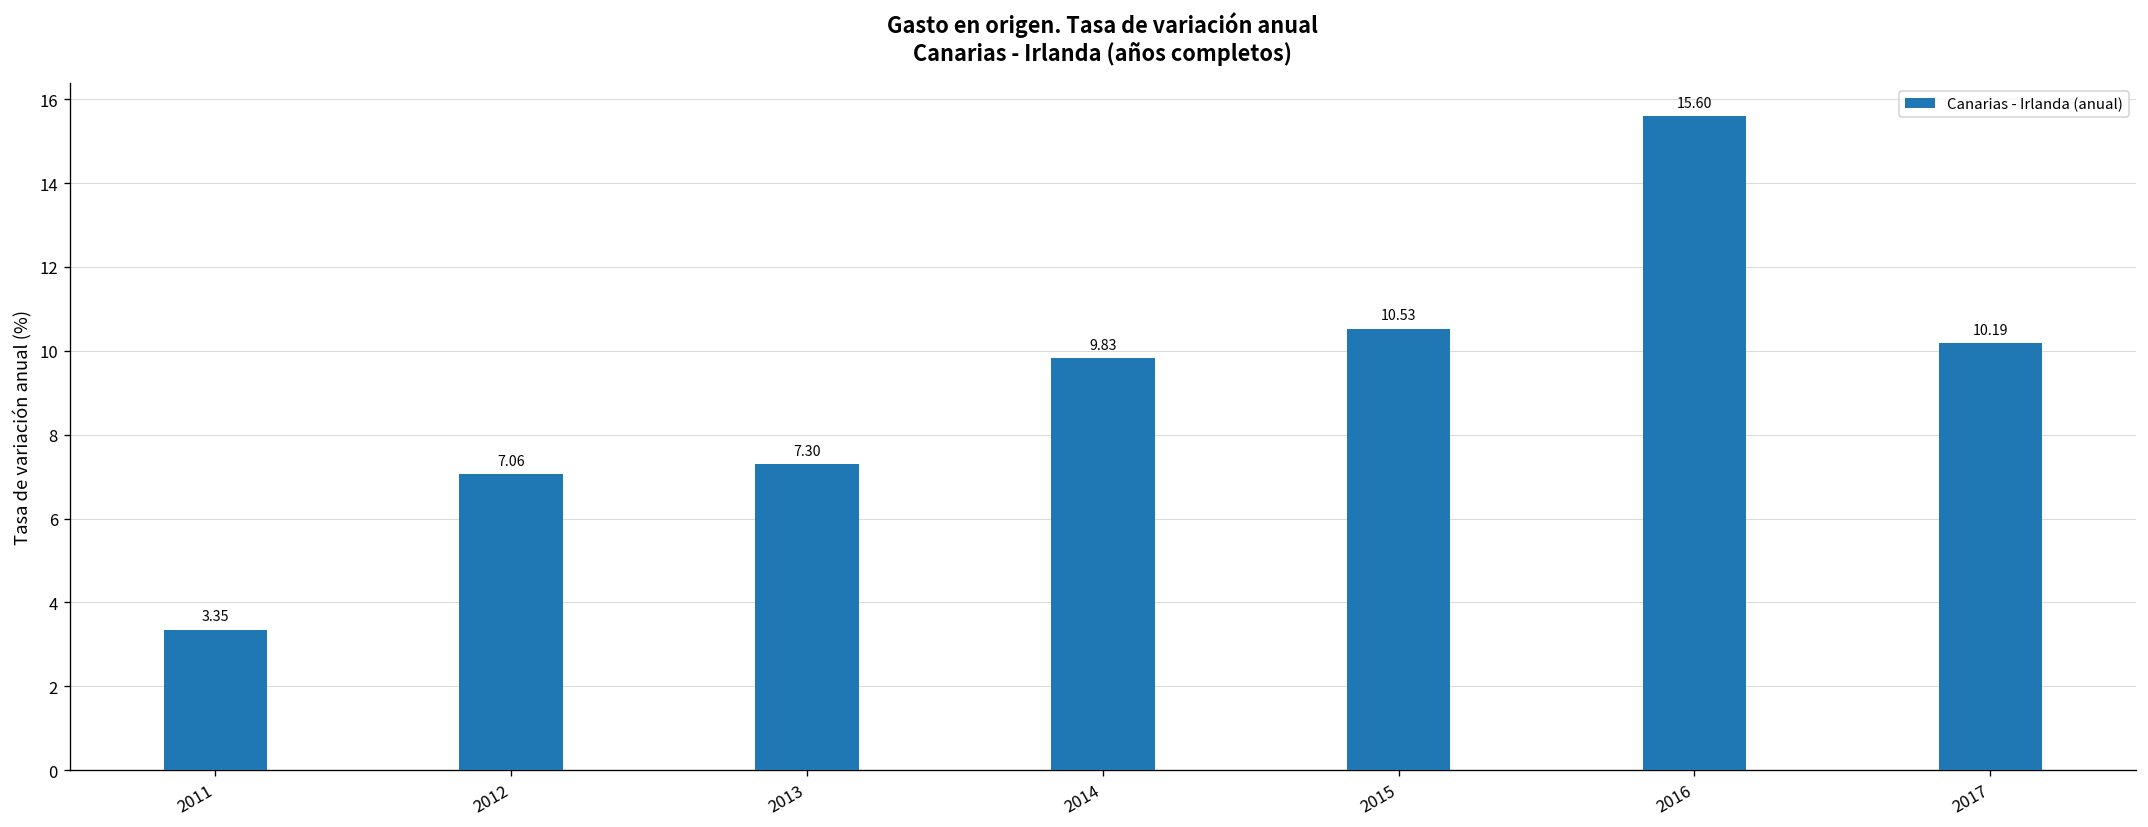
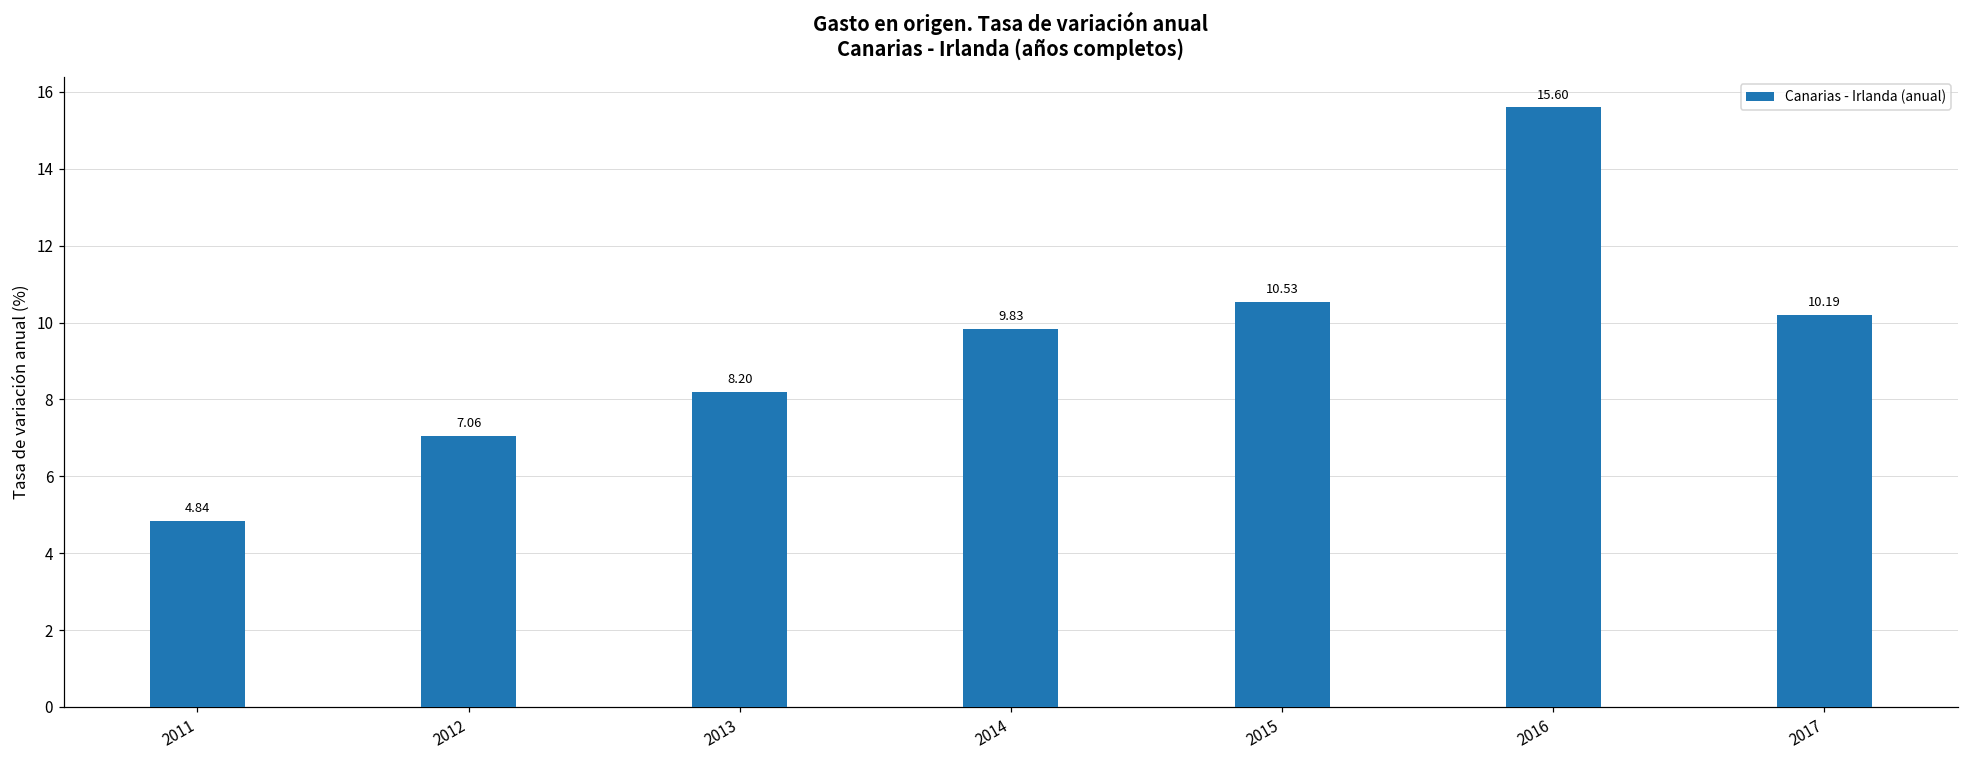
  {
-   "2011": 3.35,
+   "2011": 4.84,
    "2012": 7.06,
-   "2013": 7.30,
+   "2013": 8.20,
    "2014": 9.83,
    "2015": 10.53,
    "2016": 15.60,
    "2017": 10.19
  }
